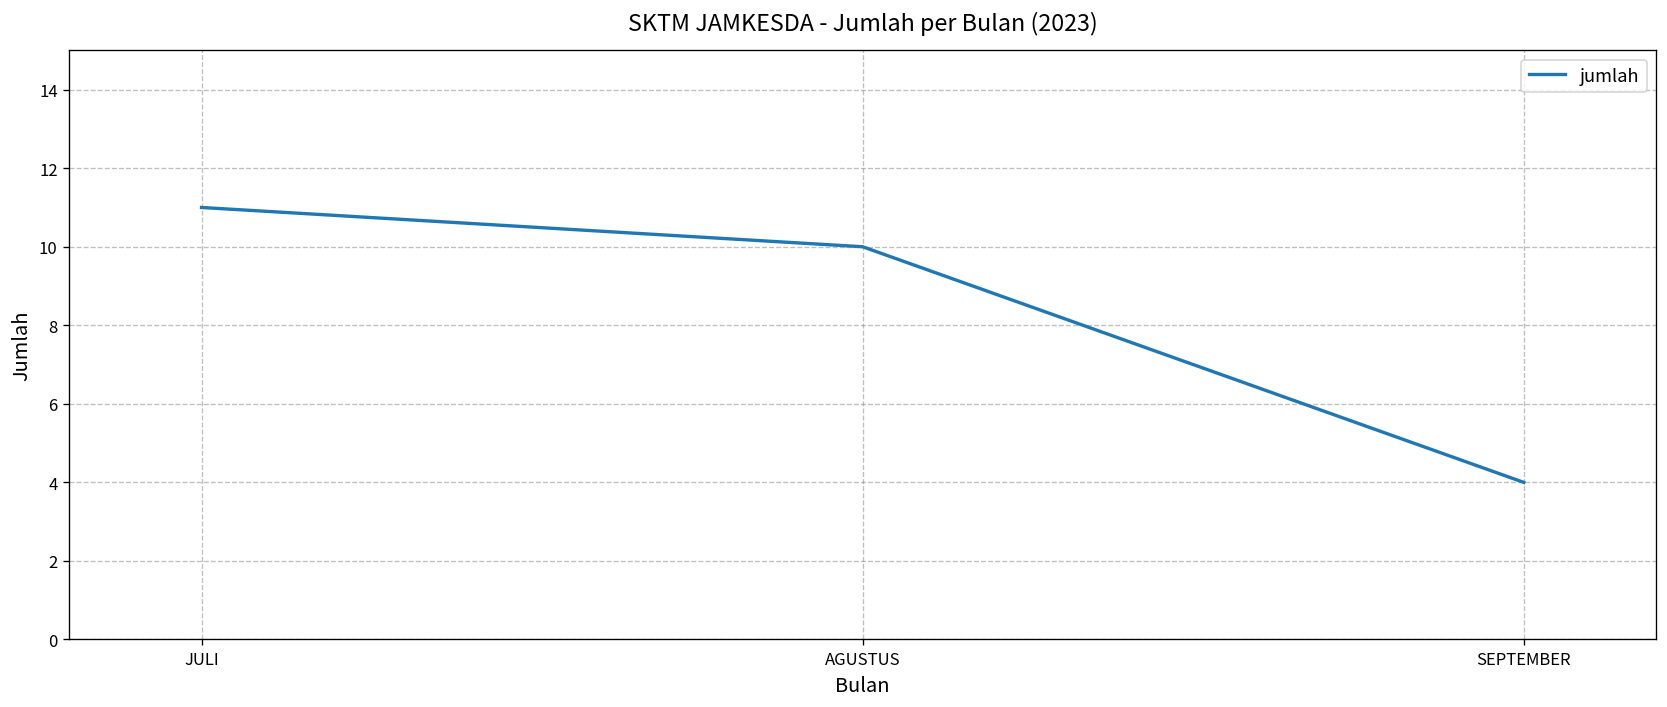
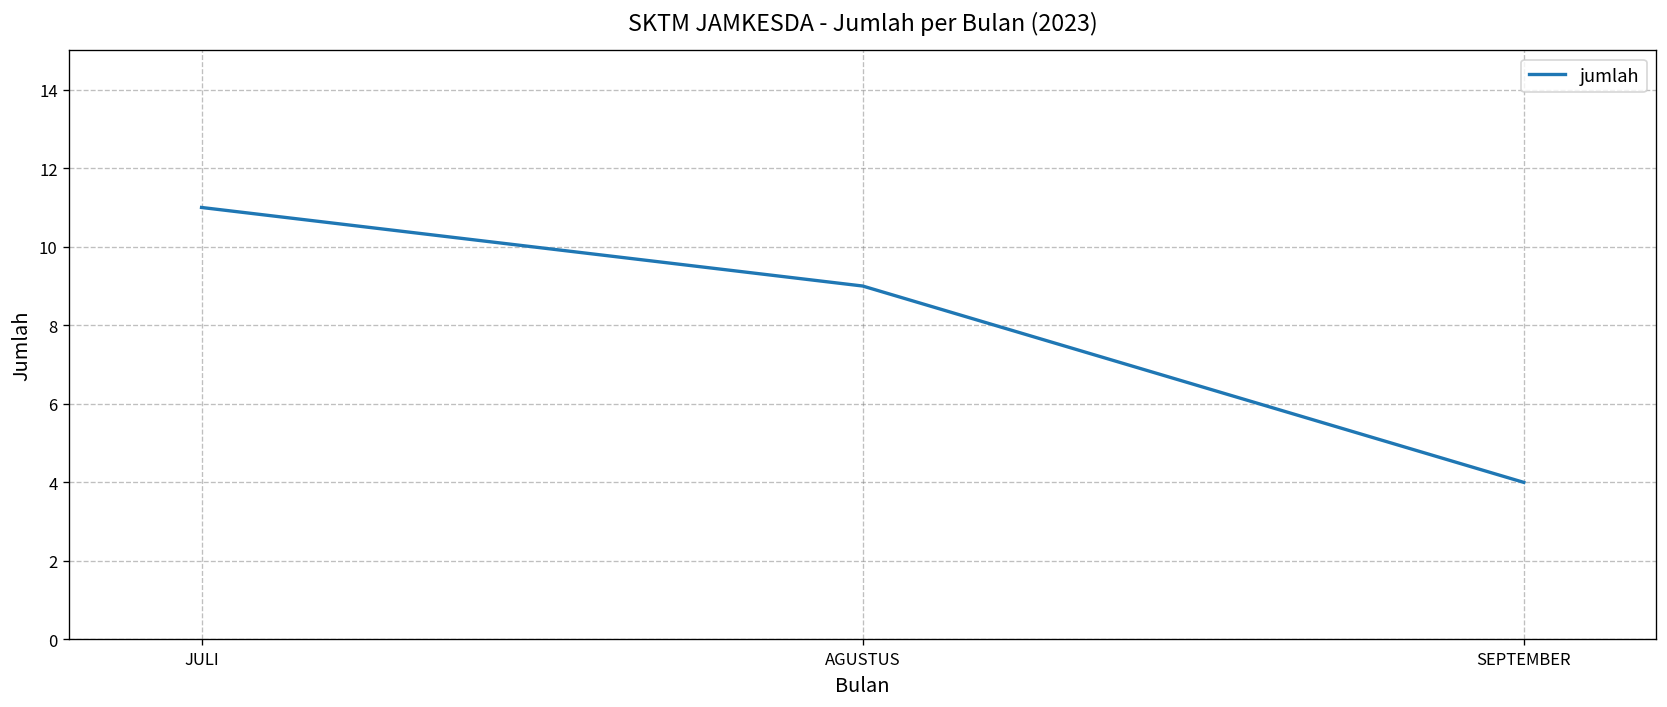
  {
    "JULI": 11,
-   "AGUSTUS": 10,
+   "AGUSTUS": 9,
    "SEPTEMBER": 4
  }
